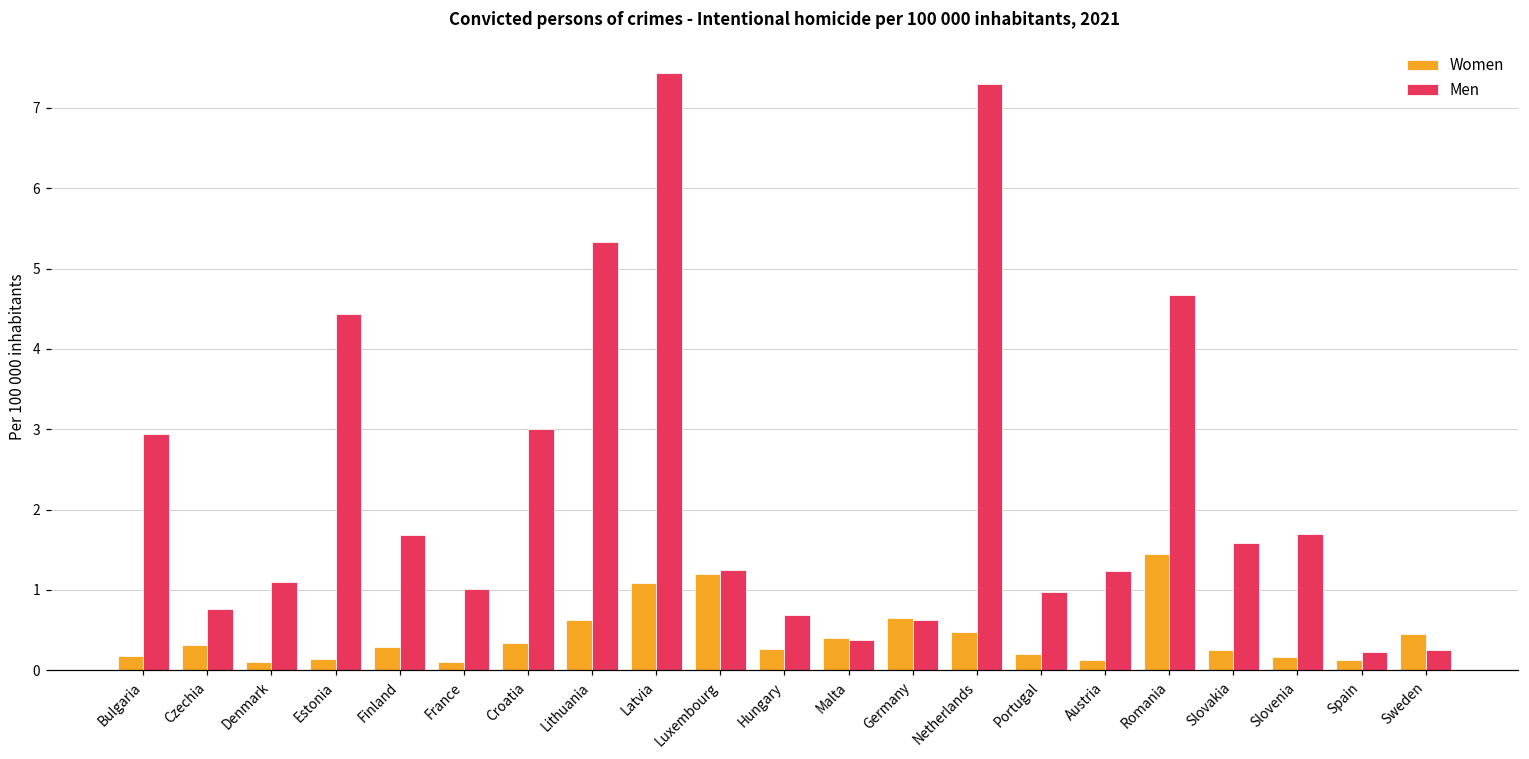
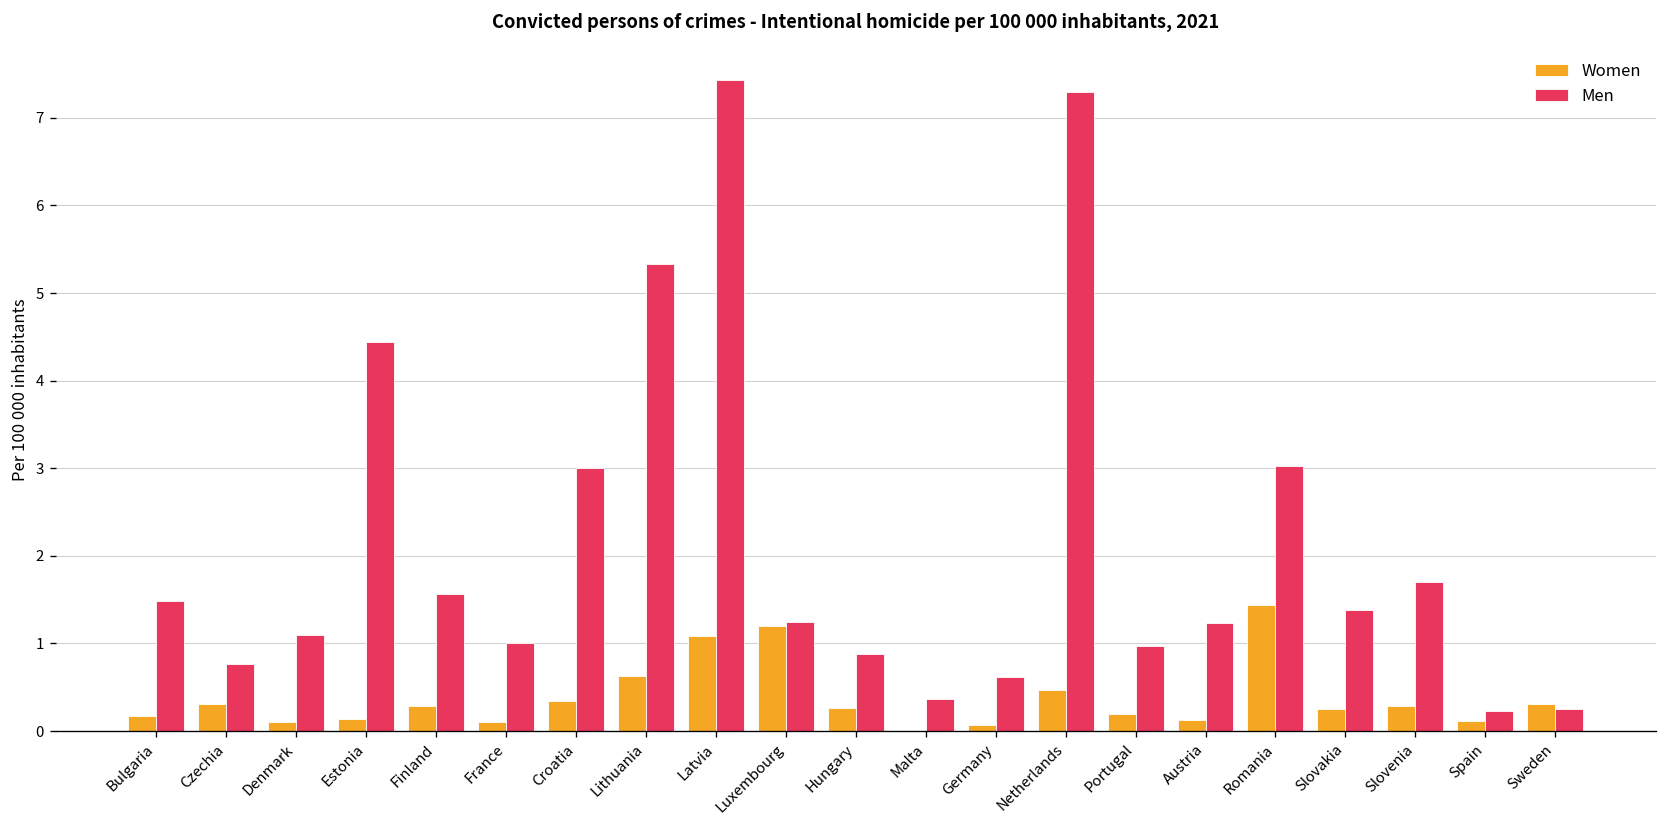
  {
    "Women": {
      "Bulgaria": 0.2,
      "Czechia": 0.3,
      "Denmark": 0.1,
      "Estonia": 0.1,
      "Finland": 0.3,
      "France": 0.1,
      "Croatia": 0.3,
      "Lithuania": 0.6,
      "Latvia": 1.1,
      "Luxembourg": 1.2,
      "Hungary": 0.3,
-     "Malta": 0.4,
-     "Germany": 0.7,
+     "Malta": 0.0,
+     "Germany": 0.1,
      "Netherlands": 0.5,
      "Portugal": 0.2,
      "Austria": 0.1,
      "Romania": 1.4,
      "Slovakia": 0.3,
-     "Slovenia": 0.2,
+     "Slovenia": 0.3,
      "Spain": 0.1,
-     "Sweden": 0.5
+     "Sweden": 0.3
    },
    "Men": {
-     "Bulgaria": 2.9,
+     "Bulgaria": 1.5,
      "Czechia": 0.8,
      "Denmark": 1.1,
      "Estonia": 4.4,
-     "Finland": 1.7,
+     "Finland": 1.6,
      "France": 1.0,
      "Croatia": 3.0,
      "Lithuania": 5.3,
      "Latvia": 7.4,
      "Luxembourg": 1.3,
-     "Hungary": 0.7,
+     "Hungary": 0.9,
      "Malta": 0.4,
      "Germany": 0.6,
      "Netherlands": 7.3,
      "Portugal": 1.0,
      "Austria": 1.2,
-     "Romania": 4.7,
-     "Slovakia": 1.6,
+     "Romania": 3.0,
+     "Slovakia": 1.4,
      "Slovenia": 1.7,
      "Spain": 0.2,
      "Sweden": 0.3
    }
  }
